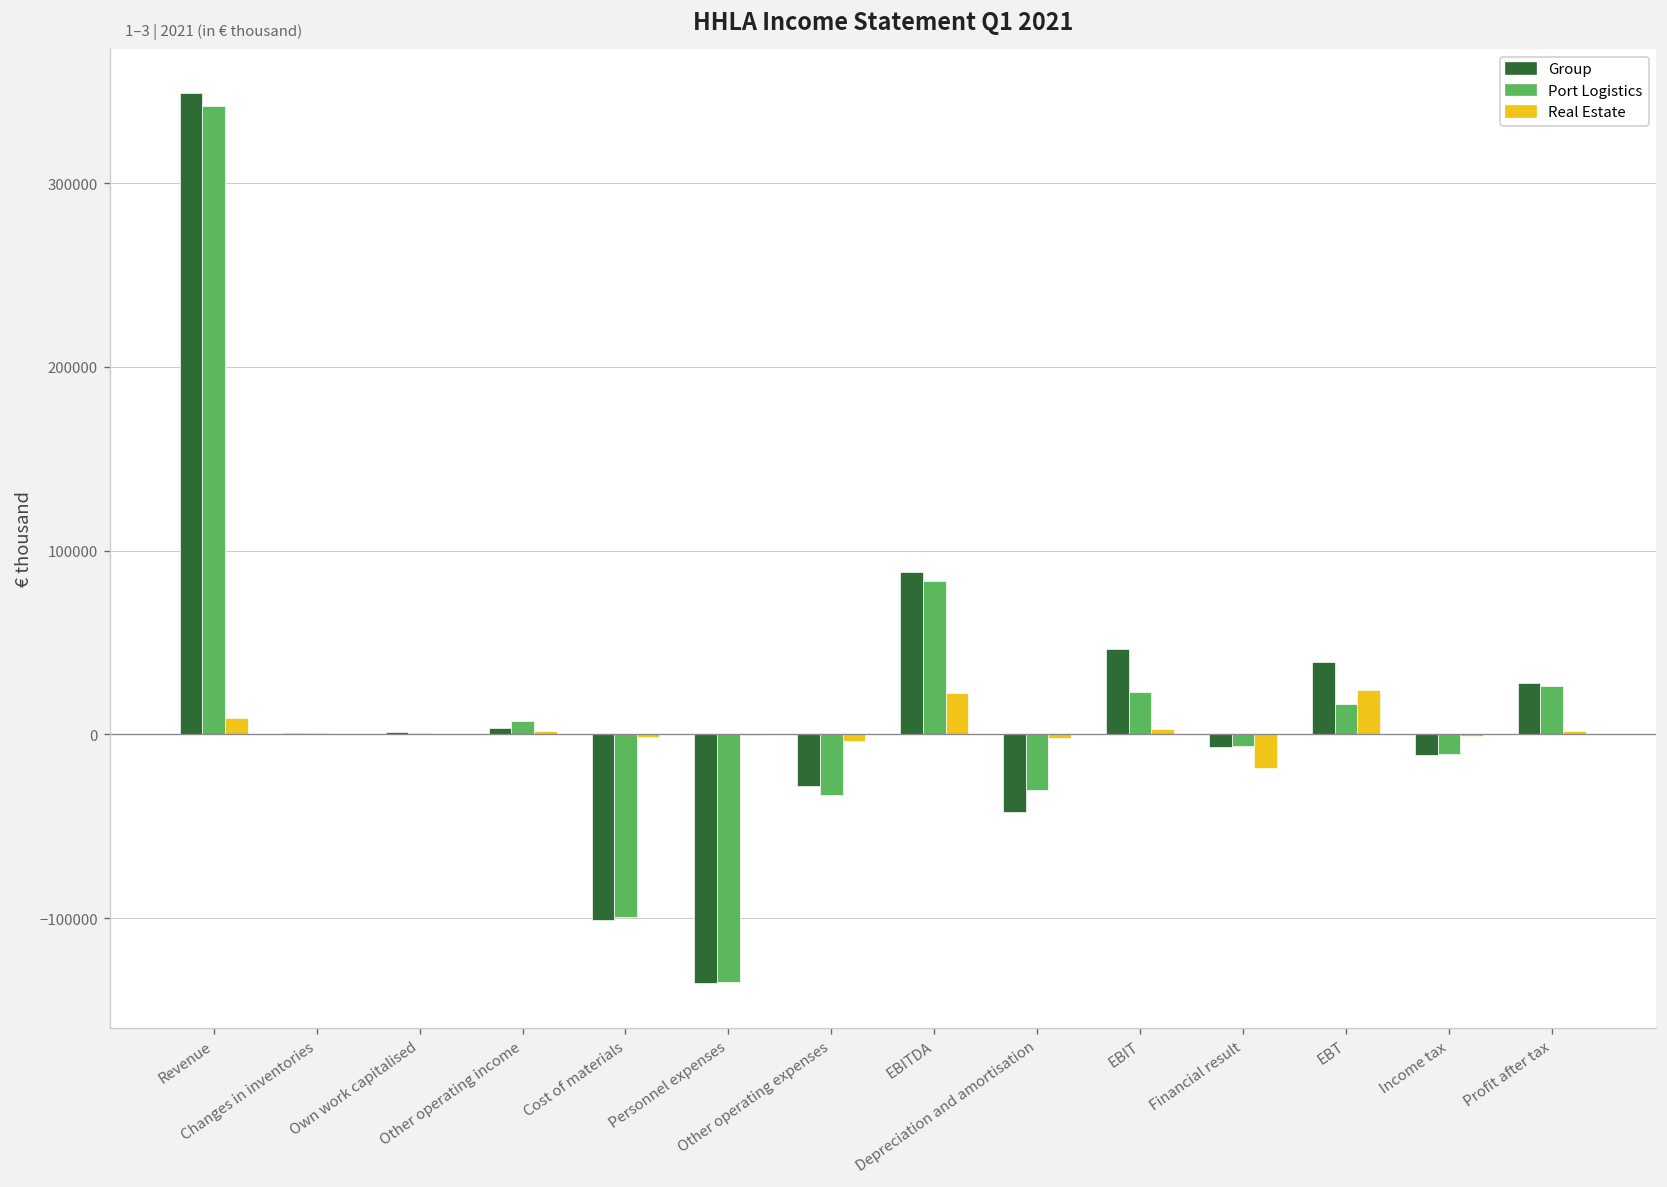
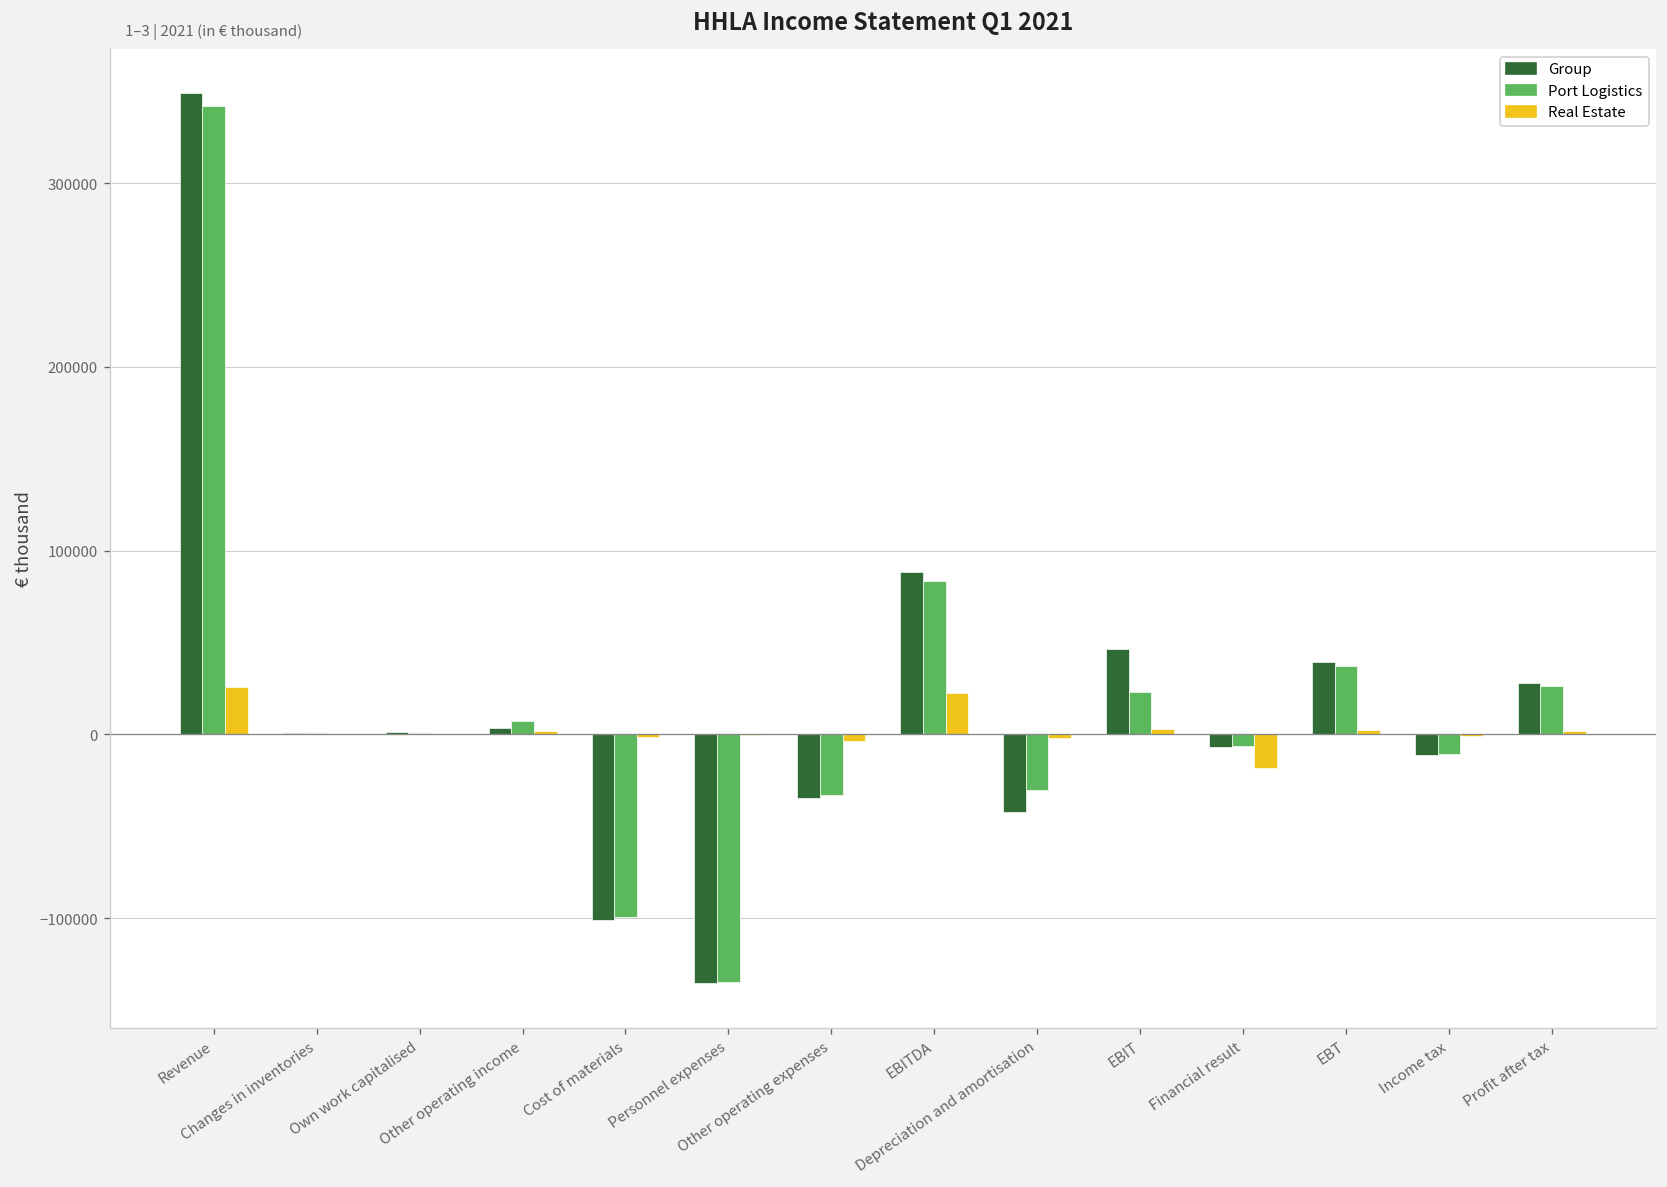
  {
    "Group": {
      "Revenue": 349000,
      "Other operating income": 3000,
      "Cost of materials": -101000,
      "Personnel expenses": -135000,
-     "Other operating expenses": -28000,
+     "Other operating expenses": -34000,
      "EBITDA": 88000,
      "Depreciation and amortisation": -42000,
      "EBIT": 46000,
      "Financial result": -7000,
      "EBT": 40000,
      "Income tax": -11000,
      "Profit after tax": 28000
    },
    "Port Logistics": {
      "Revenue": 342000,
      "Other operating income": 7000,
      "Cost of materials": -100000,
      "Personnel expenses": -135000,
      "Other operating expenses": -33000,
      "EBITDA": 84000,
      "Depreciation and amortisation": -30000,
      "EBIT": 23000,
      "Financial result": -6000,
-     "EBT": 17000,
+     "EBT": 37000,
      "Income tax": -11000,
      "Profit after tax": 26000
    },
    "Real Estate": {
-     "Revenue": 9000,
+     "Revenue": 26000,
      "Changes in inventories": 0,
      "Own work capitalised": 0,
      "Other operating income": 2000,
      "Cost of materials": -2000,
      "Other operating expenses": -4000,
      "EBITDA": 22000,
      "Depreciation and amortisation": -2000,
      "EBIT": 3000,
      "Financial result": -18000,
-     "EBT": 24000
+     "EBT": 2000
    }
  }
